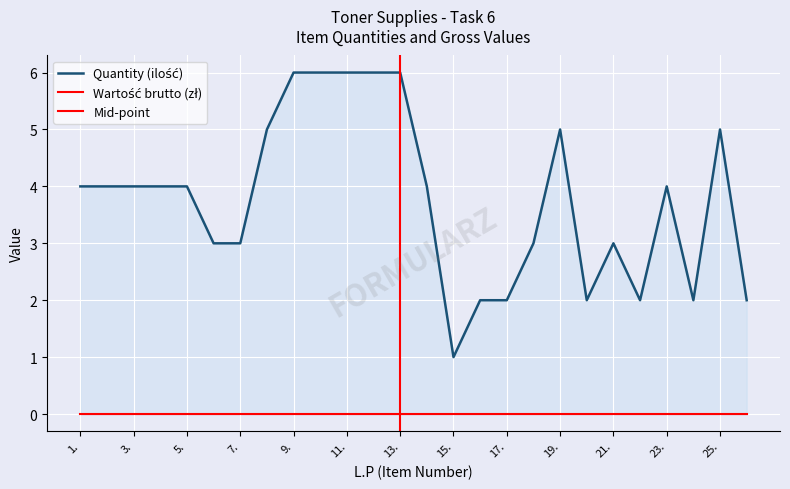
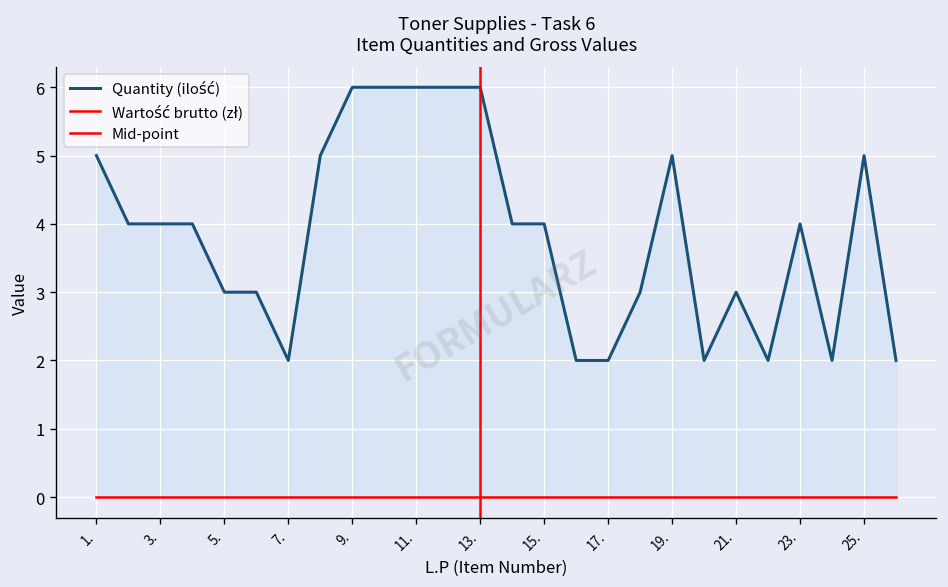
  {
    "Quantity (ilość)": {
-     "1.": 4,
+     "1.": 5,
      "3.": 4,
-     "5.": 4,
-     "7.": 3,
+     "5.": 3,
+     "7.": 2,
      "9.": 6,
      "11.": 6,
      "13.": 6,
-     "15.": 1,
+     "15.": 4,
      "17.": 2,
      "19.": 5,
      "21.": 3,
      "23.": 4,
      "25.": 5
    },
    "Wartość brutto (zł)": {
      "1.": 0,
      "3.": 0,
      "5.": 0,
      "7.": 0,
      "9.": 0,
      "11.": 0,
      "13.": 0,
      "15.": 0,
      "17.": 0,
      "19.": 0,
      "21.": 0,
      "23.": 0,
      "25.": 0
    }
  }
